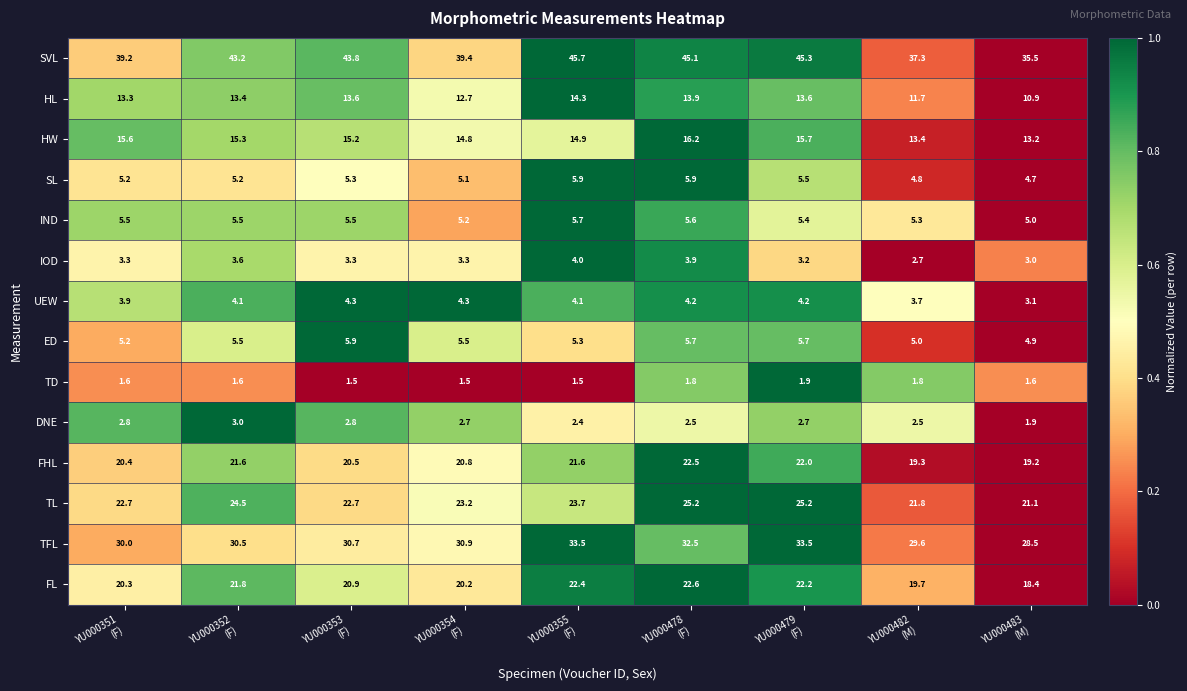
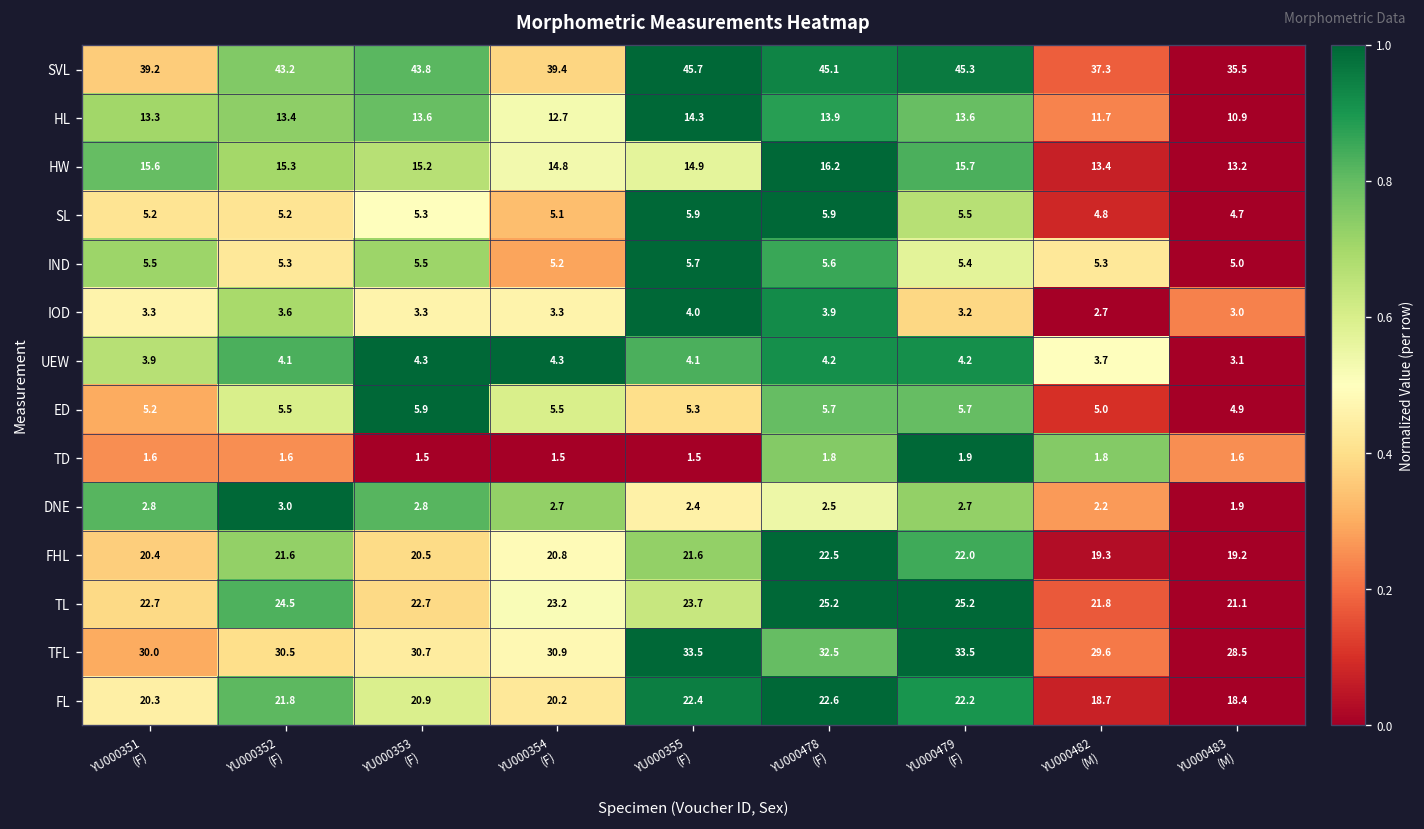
  {
    "SVL": {
      "YU000351 (F)": 39.2,
      "YU000352 (F)": 43.2,
      "YU000353 (F)": 43.8,
      "YU000354 (F)": 39.4,
      "YU000355 (F)": 45.7,
      "YU000478 (F)": 45.1,
      "YU000479 (F)": 45.3,
      "YU000482 (M)": 37.3,
      "YU000483 (M)": 35.5
    },
    "HL": {
      "YU000351 (F)": 13.3,
      "YU000352 (F)": 13.4,
      "YU000353 (F)": 13.6,
      "YU000354 (F)": 12.7,
      "YU000355 (F)": 14.3,
      "YU000478 (F)": 13.9,
      "YU000479 (F)": 13.6,
      "YU000482 (M)": 11.7,
      "YU000483 (M)": 10.9
    },
    "HW": {
      "YU000351 (F)": 15.6,
      "YU000352 (F)": 15.3,
      "YU000353 (F)": 15.2,
      "YU000354 (F)": 14.8,
      "YU000355 (F)": 14.9,
      "YU000478 (F)": 16.2,
      "YU000479 (F)": 15.7,
      "YU000482 (M)": 13.4,
      "YU000483 (M)": 13.2
    },
    "SL": {
      "YU000351 (F)": 5.2,
      "YU000352 (F)": 5.2,
      "YU000353 (F)": 5.3,
      "YU000354 (F)": 5.1,
      "YU000355 (F)": 5.9,
      "YU000478 (F)": 5.9,
      "YU000479 (F)": 5.5,
      "YU000482 (M)": 4.8,
      "YU000483 (M)": 4.7
    },
    "IND": {
      "YU000351 (F)": 5.5,
-     "YU000352 (F)": 5.5,
+     "YU000352 (F)": 5.3,
      "YU000353 (F)": 5.5,
      "YU000354 (F)": 5.2,
      "YU000355 (F)": 5.7,
      "YU000478 (F)": 5.6,
      "YU000479 (F)": 5.4,
      "YU000482 (M)": 5.3,
      "YU000483 (M)": 5.0
    },
    "IOD": {
      "YU000351 (F)": 3.3,
      "YU000352 (F)": 3.6,
      "YU000353 (F)": 3.3,
      "YU000354 (F)": 3.3,
      "YU000355 (F)": 4.0,
      "YU000478 (F)": 3.9,
      "YU000479 (F)": 3.2,
      "YU000482 (M)": 2.7,
      "YU000483 (M)": 3.0
    },
    "UEW": {
      "YU000351 (F)": 3.9,
      "YU000352 (F)": 4.1,
      "YU000353 (F)": 4.3,
      "YU000354 (F)": 4.3,
      "YU000355 (F)": 4.1,
      "YU000478 (F)": 4.2,
      "YU000479 (F)": 4.2,
      "YU000482 (M)": 3.7,
      "YU000483 (M)": 3.1
    },
    "ED": {
      "YU000351 (F)": 5.2,
      "YU000352 (F)": 5.5,
      "YU000353 (F)": 5.9,
      "YU000354 (F)": 5.5,
      "YU000355 (F)": 5.3,
      "YU000478 (F)": 5.7,
      "YU000479 (F)": 5.7,
      "YU000482 (M)": 5.0,
      "YU000483 (M)": 4.9
    },
    "TD": {
      "YU000351 (F)": 1.6,
      "YU000352 (F)": 1.6,
      "YU000353 (F)": 1.5,
      "YU000354 (F)": 1.5,
      "YU000355 (F)": 1.5,
      "YU000478 (F)": 1.8,
      "YU000479 (F)": 1.9,
      "YU000482 (M)": 1.8,
      "YU000483 (M)": 1.6
    },
    "DNE": {
      "YU000351 (F)": 2.8,
      "YU000352 (F)": 3.0,
      "YU000353 (F)": 2.8,
      "YU000354 (F)": 2.7,
      "YU000355 (F)": 2.4,
      "YU000478 (F)": 2.5,
      "YU000479 (F)": 2.7,
-     "YU000482 (M)": 2.5,
+     "YU000482 (M)": 2.2,
      "YU000483 (M)": 1.9
    },
    "FHL": {
      "YU000351 (F)": 20.4,
      "YU000352 (F)": 21.6,
      "YU000353 (F)": 20.5,
      "YU000354 (F)": 20.8,
      "YU000355 (F)": 21.6,
      "YU000478 (F)": 22.5,
      "YU000479 (F)": 22.0,
      "YU000482 (M)": 19.3,
      "YU000483 (M)": 19.2
    },
    "TL": {
      "YU000351 (F)": 22.7,
      "YU000352 (F)": 24.5,
      "YU000353 (F)": 22.7,
      "YU000354 (F)": 23.2,
      "YU000355 (F)": 23.7,
      "YU000478 (F)": 25.2,
      "YU000479 (F)": 25.2,
      "YU000482 (M)": 21.8,
      "YU000483 (M)": 21.1
    },
    "TFL": {
      "YU000351 (F)": 30.0,
      "YU000352 (F)": 30.5,
      "YU000353 (F)": 30.7,
      "YU000354 (F)": 30.9,
      "YU000355 (F)": 33.5,
      "YU000478 (F)": 32.5,
      "YU000479 (F)": 33.5,
      "YU000482 (M)": 29.6,
      "YU000483 (M)": 28.5
    },
    "FL": {
      "YU000351 (F)": 20.3,
      "YU000352 (F)": 21.8,
      "YU000353 (F)": 20.9,
      "YU000354 (F)": 20.2,
      "YU000355 (F)": 22.4,
      "YU000478 (F)": 22.6,
      "YU000479 (F)": 22.2,
-     "YU000482 (M)": 19.7,
+     "YU000482 (M)": 18.7,
      "YU000483 (M)": 18.4
    }
  }
